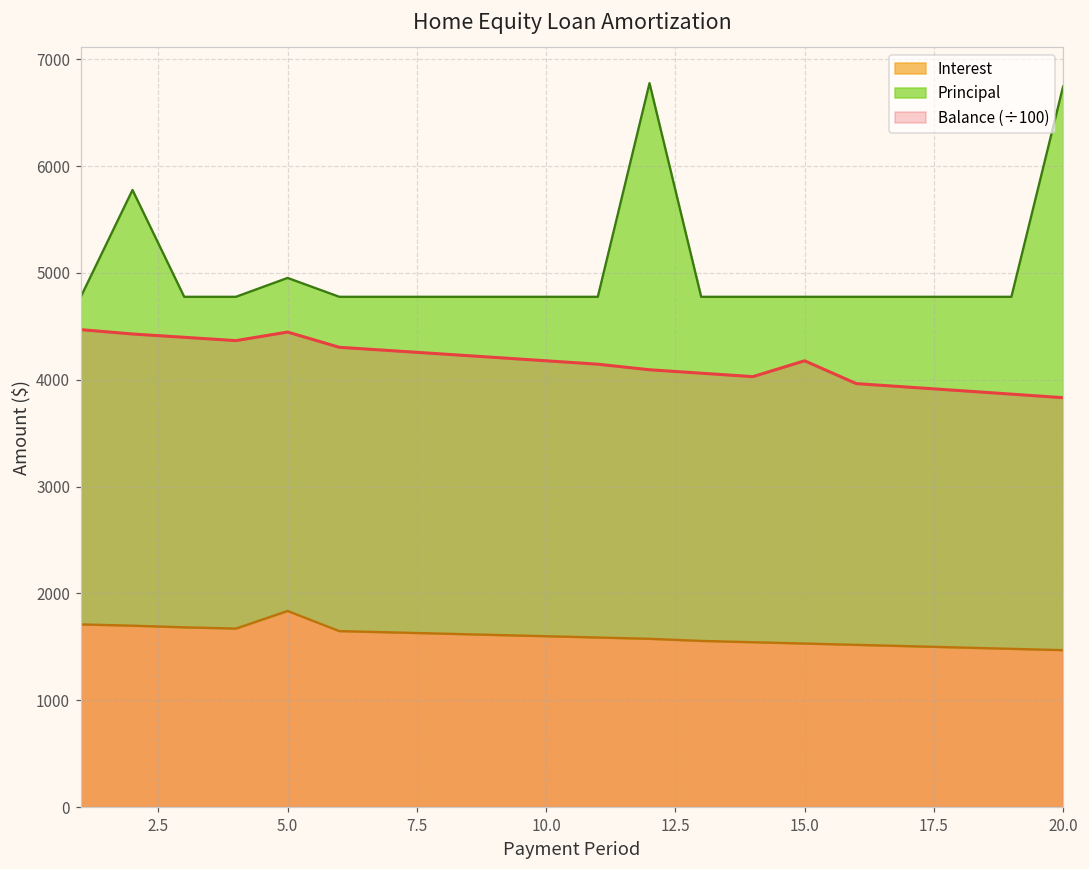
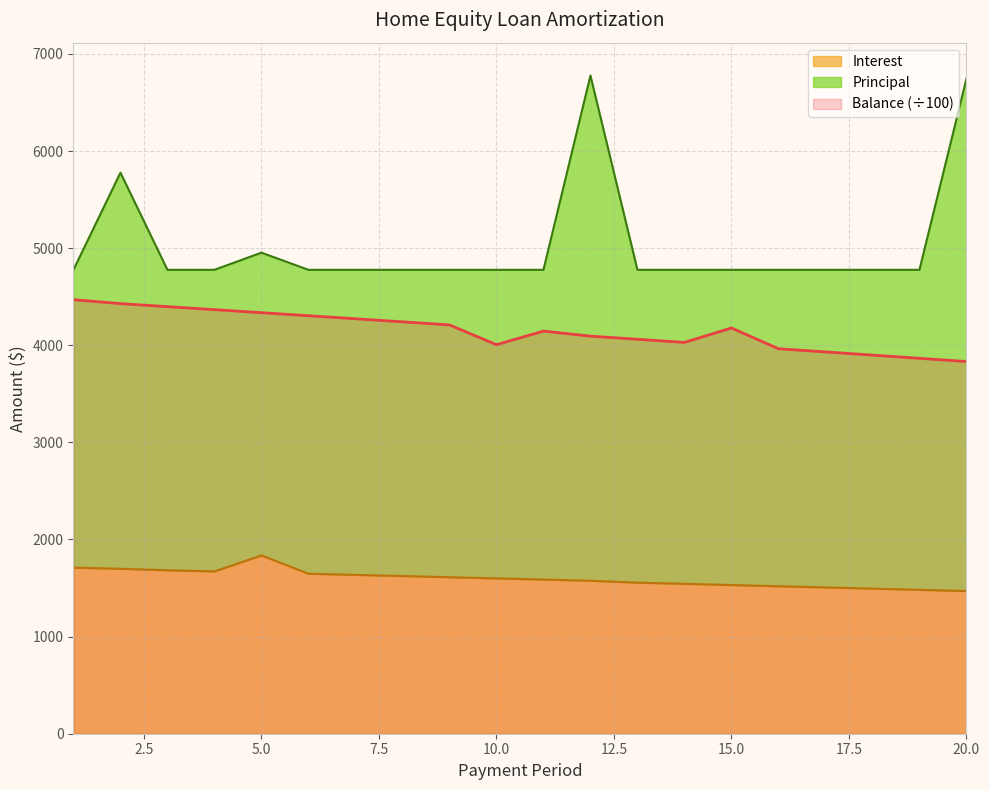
  {
    "Interest": {
      "5.0": 1800,
      "10.0": 1600,
      "15.0": 1500,
      "20.0": 1500
    },
    "Principal": {
      "5.0": 3100,
      "10.0": 3200,
      "15.0": 3200,
      "20.0": 5300
    },
    "Balance (÷100)": {
-     "5.0": 4400,
-     "10.0": 4200,
+     "5.0": 4300,
+     "10.0": 4000,
      "15.0": 4200,
      "20.0": 3800
    }
  }
